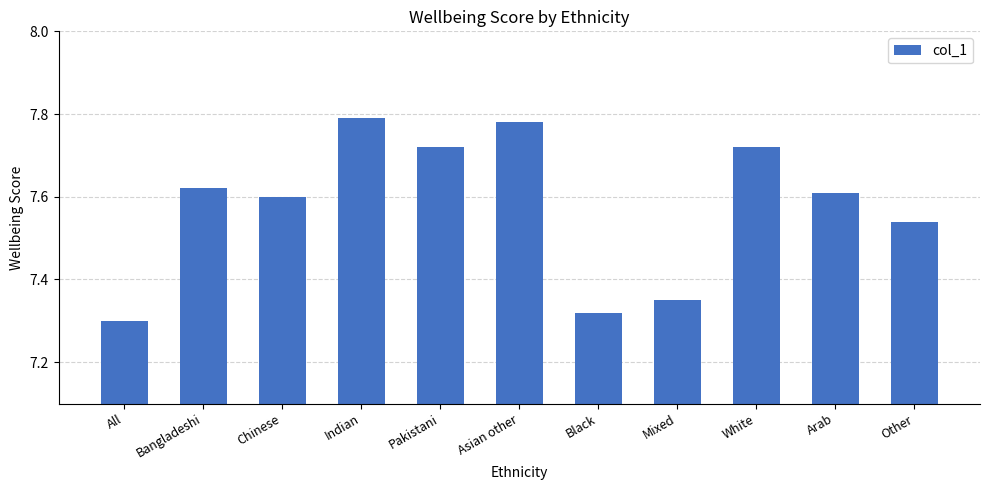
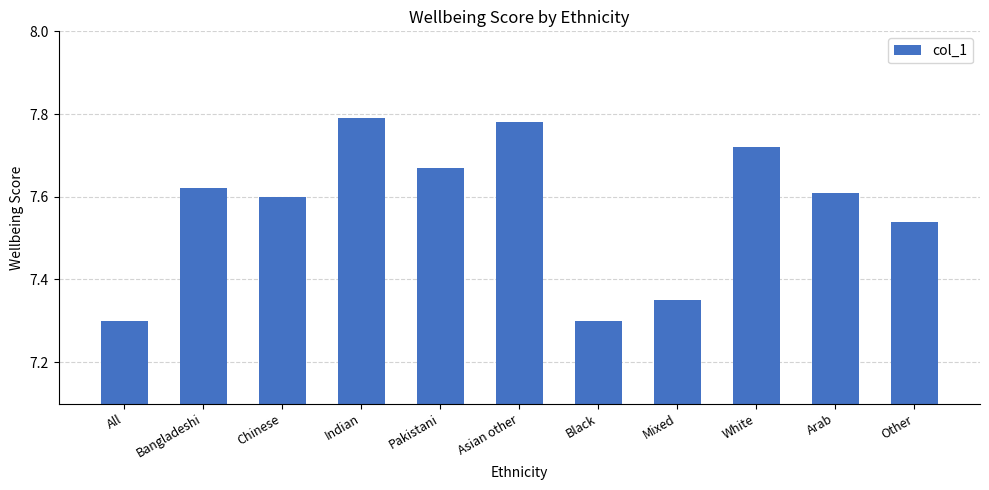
  {
    "All": 7.30,
    "Bangladeshi": 7.62,
    "Chinese": 7.60,
    "Indian": 7.79,
-   "Pakistani": 7.72,
+   "Pakistani": 7.67,
    "Asian other": 7.78,
-   "Black": 7.32,
+   "Black": 7.30,
    "Mixed": 7.35,
    "White": 7.72,
    "Arab": 7.61,
    "Other": 7.54
  }
